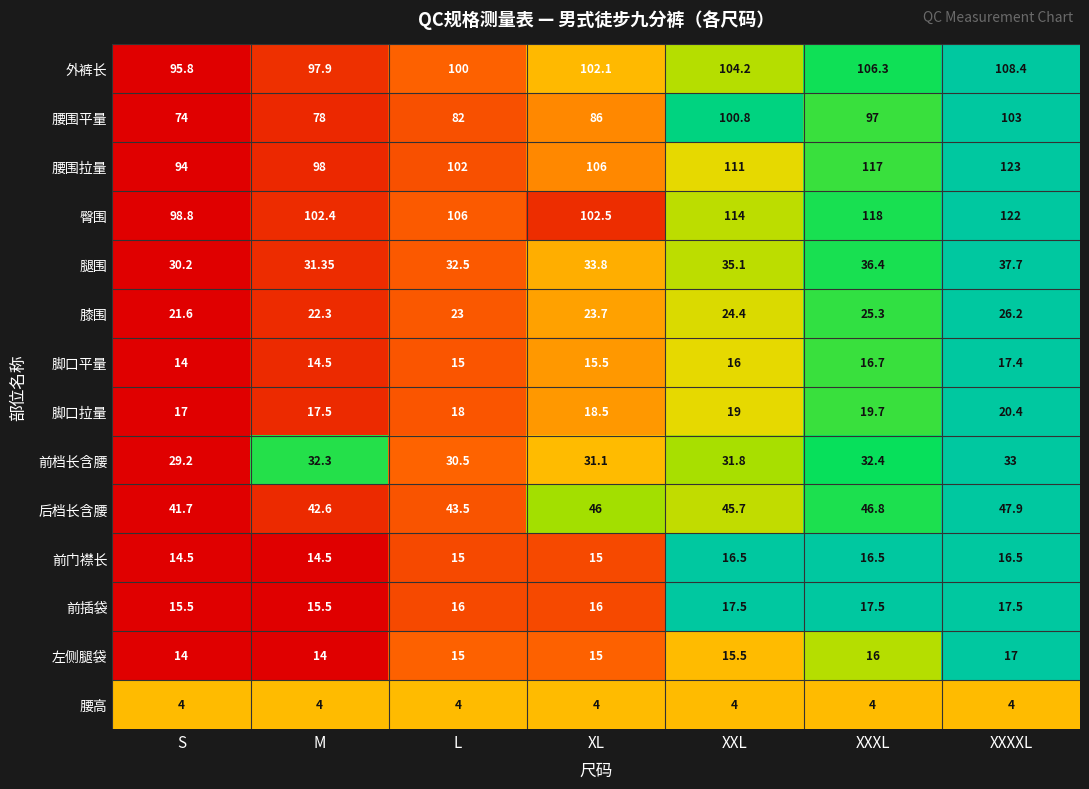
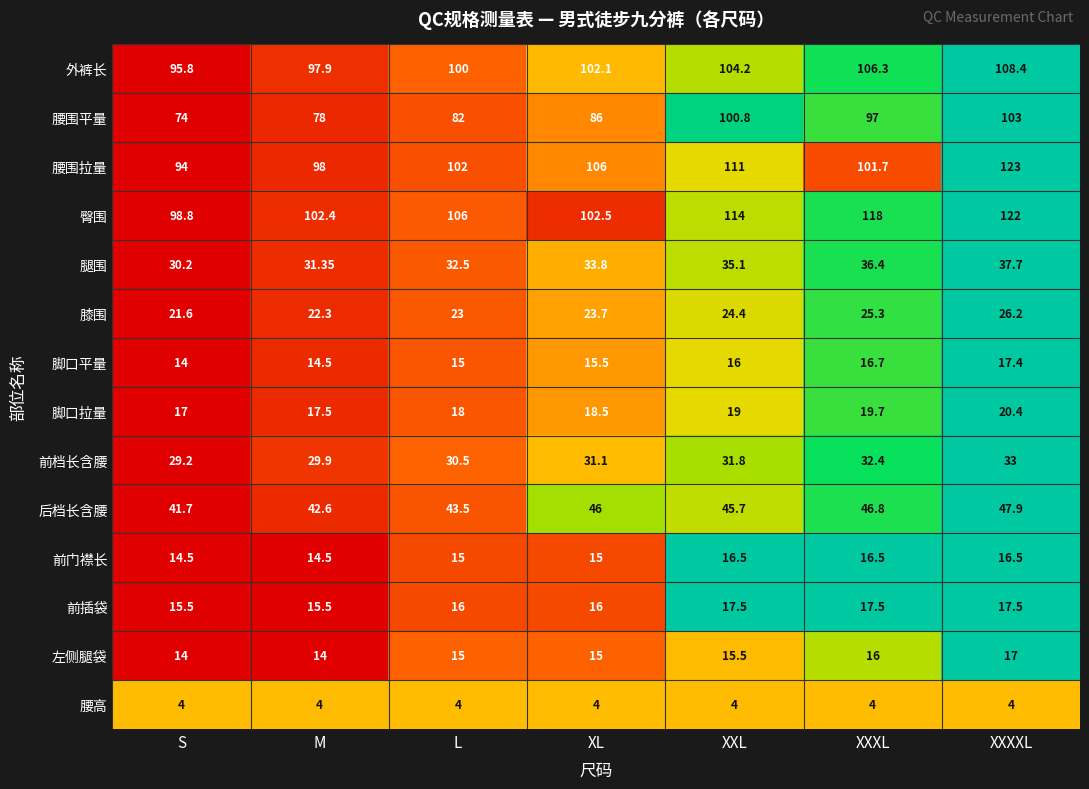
  {
    "外裤长": {
      "S": 95.8,
      "M": 97.9,
      "L": 100,
      "XL": 102.1,
      "XXL": 104.2,
      "XXXL": 106.3,
      "XXXXL": 108.4
    },
    "腰围平量": {
      "S": 74,
      "M": 78,
      "L": 82,
      "XL": 86,
      "XXL": 100.8,
      "XXXL": 97,
      "XXXXL": 103
    },
    "腰围拉量": {
      "S": 94,
      "M": 98,
      "L": 102,
      "XL": 106,
      "XXL": 111,
-     "XXXL": 117,
+     "XXXL": 101.7,
      "XXXXL": 123
    },
    "臀围": {
      "S": 98.8,
      "M": 102.4,
      "L": 106,
      "XL": 102.5,
      "XXL": 114,
      "XXXL": 118,
      "XXXXL": 122
    },
    "腿围": {
      "S": 30.2,
      "M": 31.35,
      "L": 32.5,
      "XL": 33.8,
      "XXL": 35.1,
      "XXXL": 36.4,
      "XXXXL": 37.7
    },
    "膝围": {
      "S": 21.6,
      "M": 22.3,
      "L": 23,
      "XL": 23.7,
      "XXL": 24.4,
      "XXXL": 25.3,
      "XXXXL": 26.2
    },
    "脚口平量": {
      "S": 14,
      "M": 14.5,
      "L": 15,
      "XL": 15.5,
      "XXL": 16,
      "XXXL": 16.7,
      "XXXXL": 17.4
    },
    "脚口拉量": {
      "S": 17,
      "M": 17.5,
      "L": 18,
      "XL": 18.5,
      "XXL": 19,
      "XXXL": 19.7,
      "XXXXL": 20.4
    },
    "前档长含腰": {
      "S": 29.2,
-     "M": 32.3,
+     "M": 29.9,
      "L": 30.5,
      "XL": 31.1,
      "XXL": 31.8,
      "XXXL": 32.4,
      "XXXXL": 33
    },
    "后档长含腰": {
      "S": 41.7,
      "M": 42.6,
      "L": 43.5,
      "XL": 46,
      "XXL": 45.7,
      "XXXL": 46.8,
      "XXXXL": 47.9
    },
    "前门襟长": {
      "S": 14.5,
      "M": 14.5,
      "L": 15,
      "XL": 15,
      "XXL": 16.5,
      "XXXL": 16.5,
      "XXXXL": 16.5
    },
    "前插袋": {
      "S": 15.5,
      "M": 15.5,
      "L": 16,
      "XL": 16,
      "XXL": 17.5,
      "XXXL": 17.5,
      "XXXXL": 17.5
    },
    "左侧腿袋": {
      "S": 14,
      "M": 14,
      "L": 15,
      "XL": 15,
      "XXL": 15.5,
      "XXXL": 16,
      "XXXXL": 17
    },
    "腰高": {
      "S": 4,
      "M": 4,
      "L": 4,
      "XL": 4,
      "XXL": 4,
      "XXXL": 4,
      "XXXXL": 4
    }
  }
